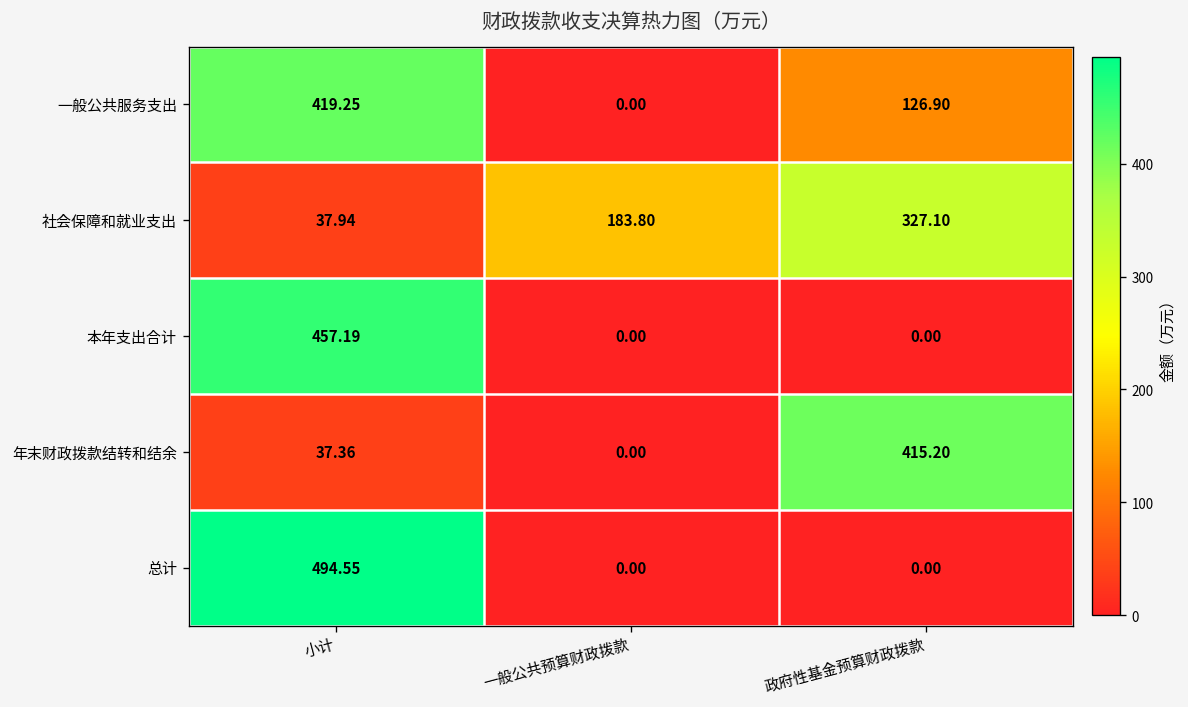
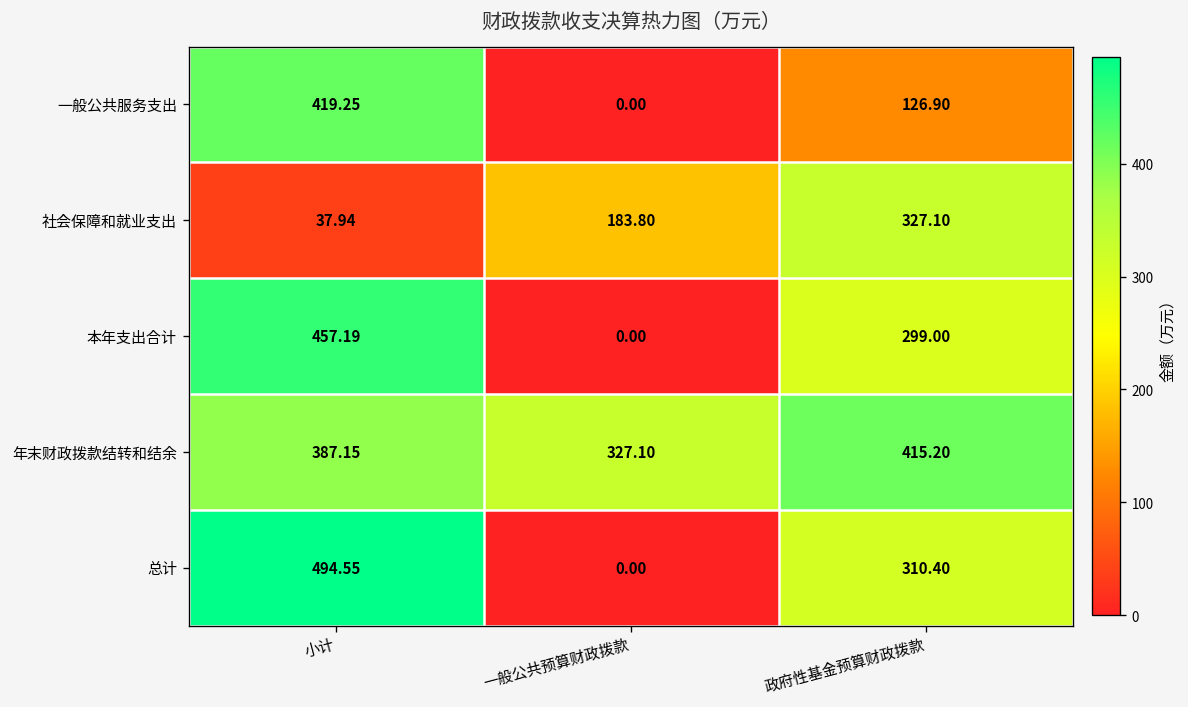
  {
    "一般公共服务支出": {
      "小计": 419.25,
      "一般公共预算财政拨款": 0.00,
      "政府性基金预算财政拨款": 126.90
    },
    "社会保障和就业支出": {
      "小计": 37.94,
      "一般公共预算财政拨款": 183.80,
      "政府性基金预算财政拨款": 327.10
    },
    "本年支出合计": {
      "小计": 457.19,
      "一般公共预算财政拨款": 0.00,
-     "政府性基金预算财政拨款": 0.00
+     "政府性基金预算财政拨款": 299.00
    },
    "年末财政拨款结转和结余": {
-     "小计": 37.36,
-     "一般公共预算财政拨款": 0.00,
+     "小计": 387.15,
+     "一般公共预算财政拨款": 327.10,
      "政府性基金预算财政拨款": 415.20
    },
    "总计": {
      "小计": 494.55,
      "一般公共预算财政拨款": 0.00,
-     "政府性基金预算财政拨款": 0.00
+     "政府性基金预算财政拨款": 310.40
    }
  }
